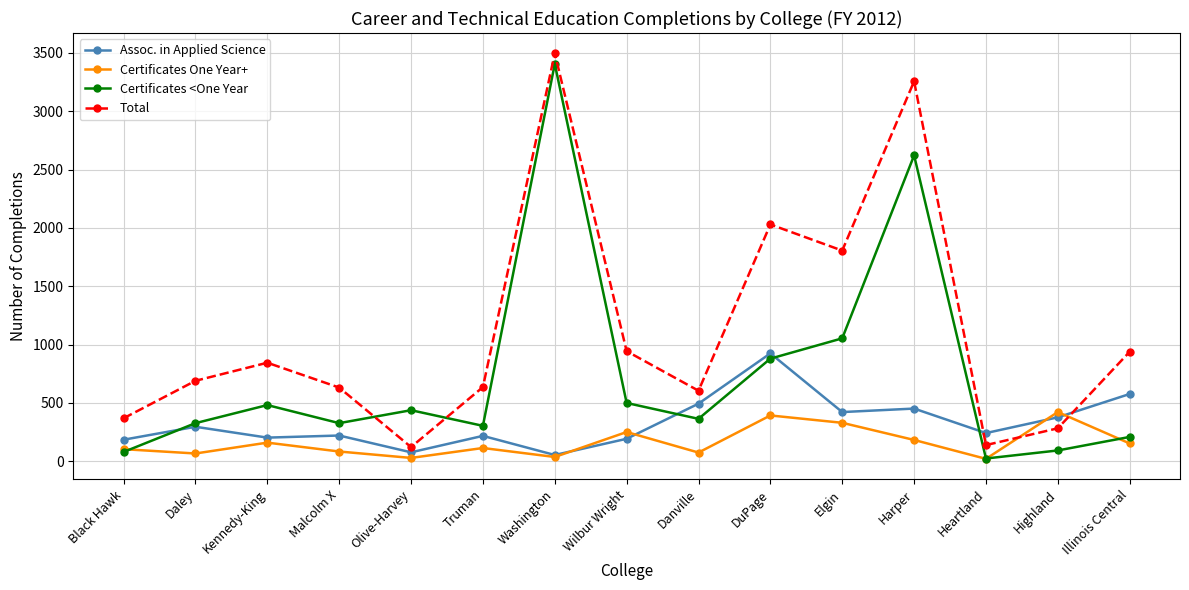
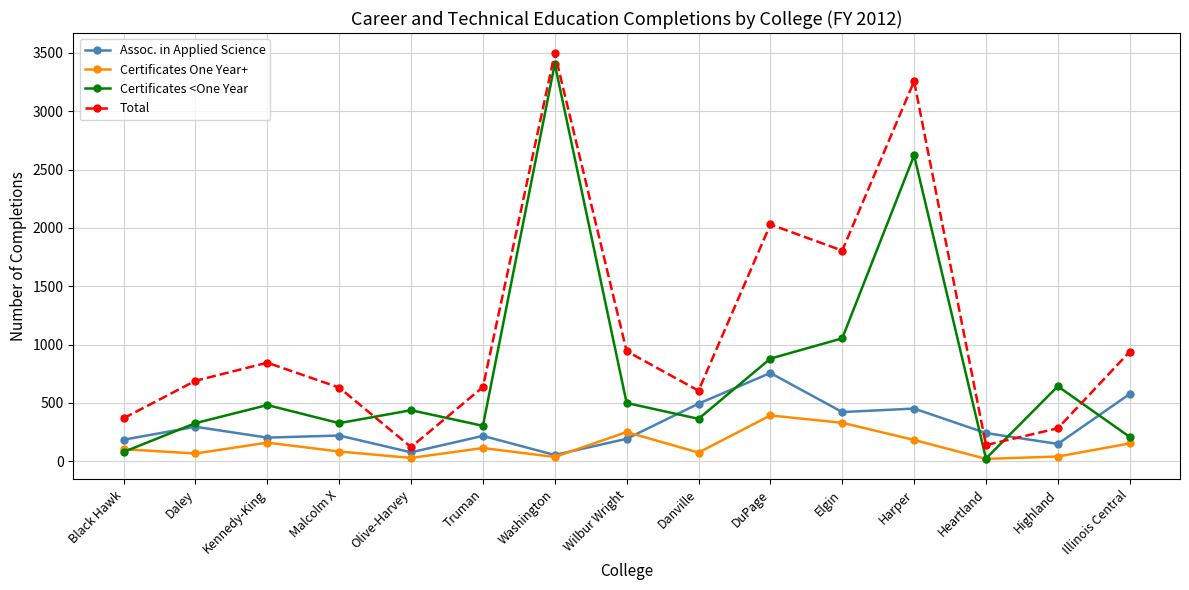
  {
    "Assoc. in Applied Science": {
      "Black Hawk": 190,
      "Daley": 300,
      "Kennedy-King": 200,
      "Malcolm X": 220,
      "Olive-Harvey": 80,
      "Truman": 220,
      "Wilbur Wright": 190,
      "Danville": 490,
-     "DuPage": 930,
+     "DuPage": 760,
      "Elgin": 420,
      "Harper": 450,
      "Heartland": 240,
-     "Highland": 380,
+     "Highland": 150,
      "Illinois Central": 580
    },
    "Certificates One Year+": {
      "Black Hawk": 100,
      "Daley": 70,
      "Kennedy-King": 160,
      "Malcolm X": 80,
      "Olive-Harvey": 30,
      "Truman": 110,
      "Wilbur Wright": 250,
      "Danville": 80,
      "DuPage": 390,
      "Elgin": 330,
      "Harper": 180,
-     "Highland": 420,
+     "Highland": 40,
      "Illinois Central": 150
    },
    "Certificates <One Year": {
      "Black Hawk": 80,
      "Daley": 330,
      "Kennedy-King": 480,
      "Malcolm X": 330,
      "Olive-Harvey": 440,
      "Truman": 300,
      "Washington": 3410,
      "Wilbur Wright": 500,
      "Danville": 360,
      "DuPage": 880,
      "Elgin": 1050,
      "Harper": 2620,
-     "Highland": 90,
+     "Highland": 640,
      "Illinois Central": 210
    },
    "Total": {
      "Black Hawk": 370,
      "Daley": 690,
      "Kennedy-King": 850,
      "Malcolm X": 630,
      "Olive-Harvey": 120,
      "Truman": 640,
      "Washington": 3500,
      "Wilbur Wright": 940,
      "Danville": 610,
      "DuPage": 2030,
      "Elgin": 1810,
      "Harper": 3260,
      "Heartland": 140,
      "Highland": 280,
      "Illinois Central": 940
    }
  }
